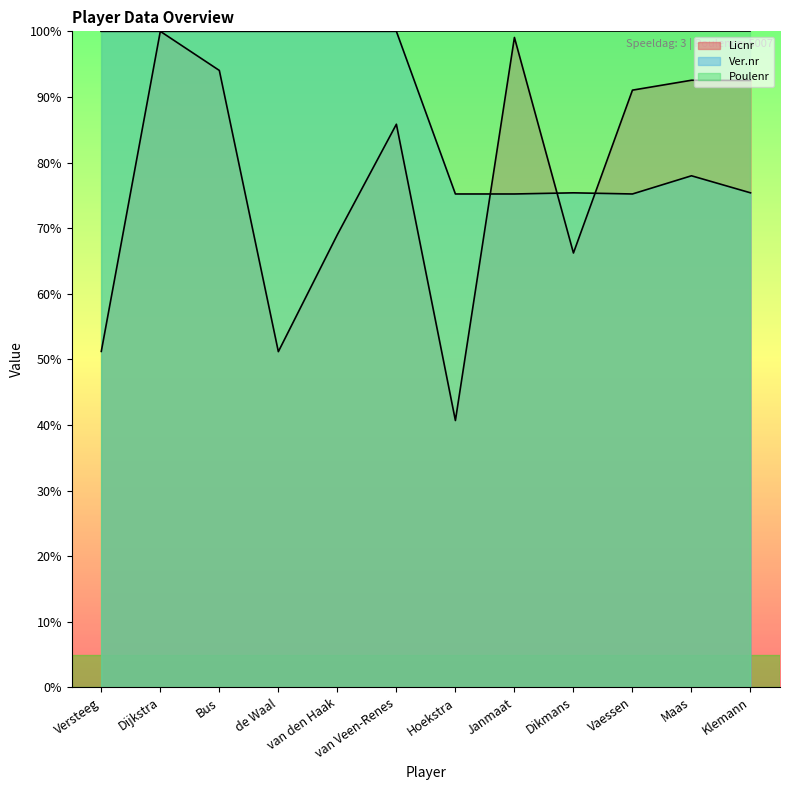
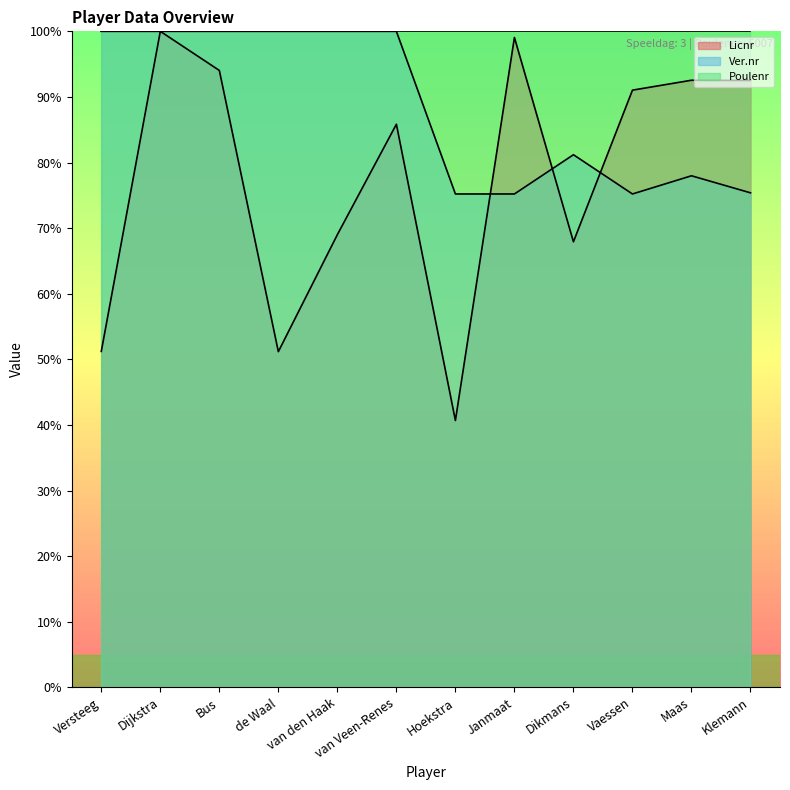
  {
    "Licnr": {
      "Versteeg": "51%",
      "Bus": "94%",
      "de Waal": "51%",
      "van den Haak": "69%",
      "van Veen-Renes": "86%",
      "Hoekstra": "41%",
      "Janmaat": "99%",
-     "Dikmans": "66%",
+     "Dikmans": "68%",
      "Vaessen": "91%",
      "Maas": "93%"
    },
    "Ver.nr": {
      "Hoekstra": "75%",
      "Janmaat": "75%",
-     "Dikmans": "75%",
+     "Dikmans": "81%",
      "Vaessen": "75%",
      "Maas": "78%",
      "Klemann": "75%"
    },
    "Poulenr": {
      "Hoekstra": "100%",
      "Janmaat": "100%",
      "Dikmans": "100%"
    }
  }
